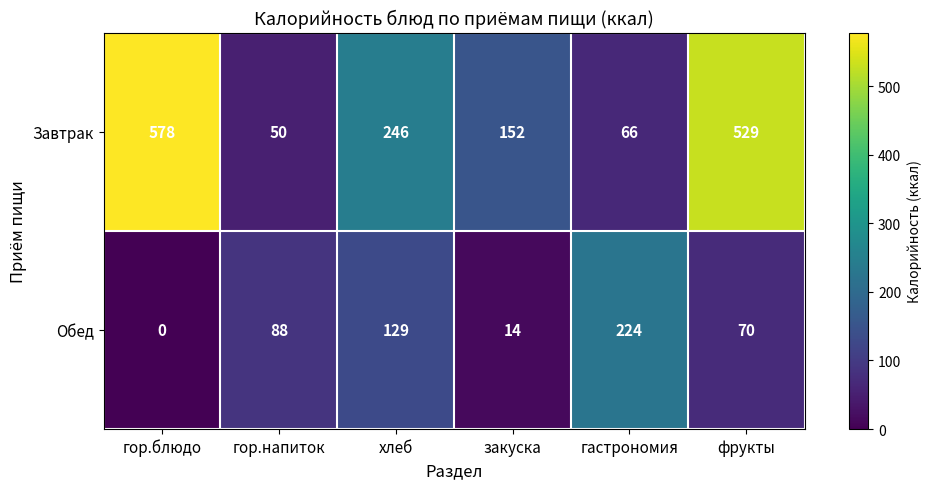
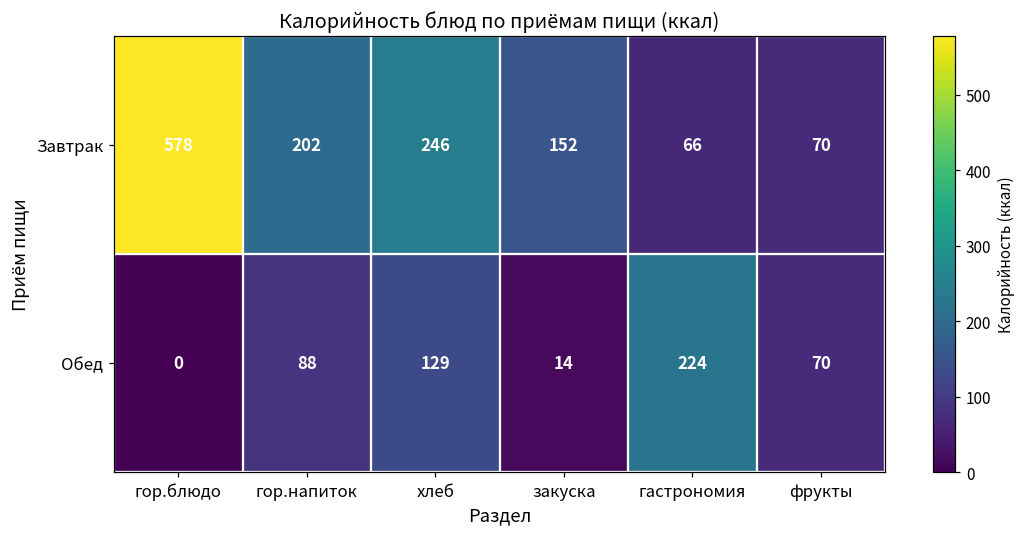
  {
    "Завтрак": {
      "гор.блюдо": 578,
-     "гор.напиток": 50,
+     "гор.напиток": 202,
      "хлеб": 246,
      "закуска": 152,
      "гастрономия": 66,
-     "фрукты": 529
+     "фрукты": 70
    },
    "Обед": {
      "гор.блюдо": 0,
      "гор.напиток": 88,
      "хлеб": 129,
      "закуска": 14,
      "гастрономия": 224,
      "фрукты": 70
    }
  }
